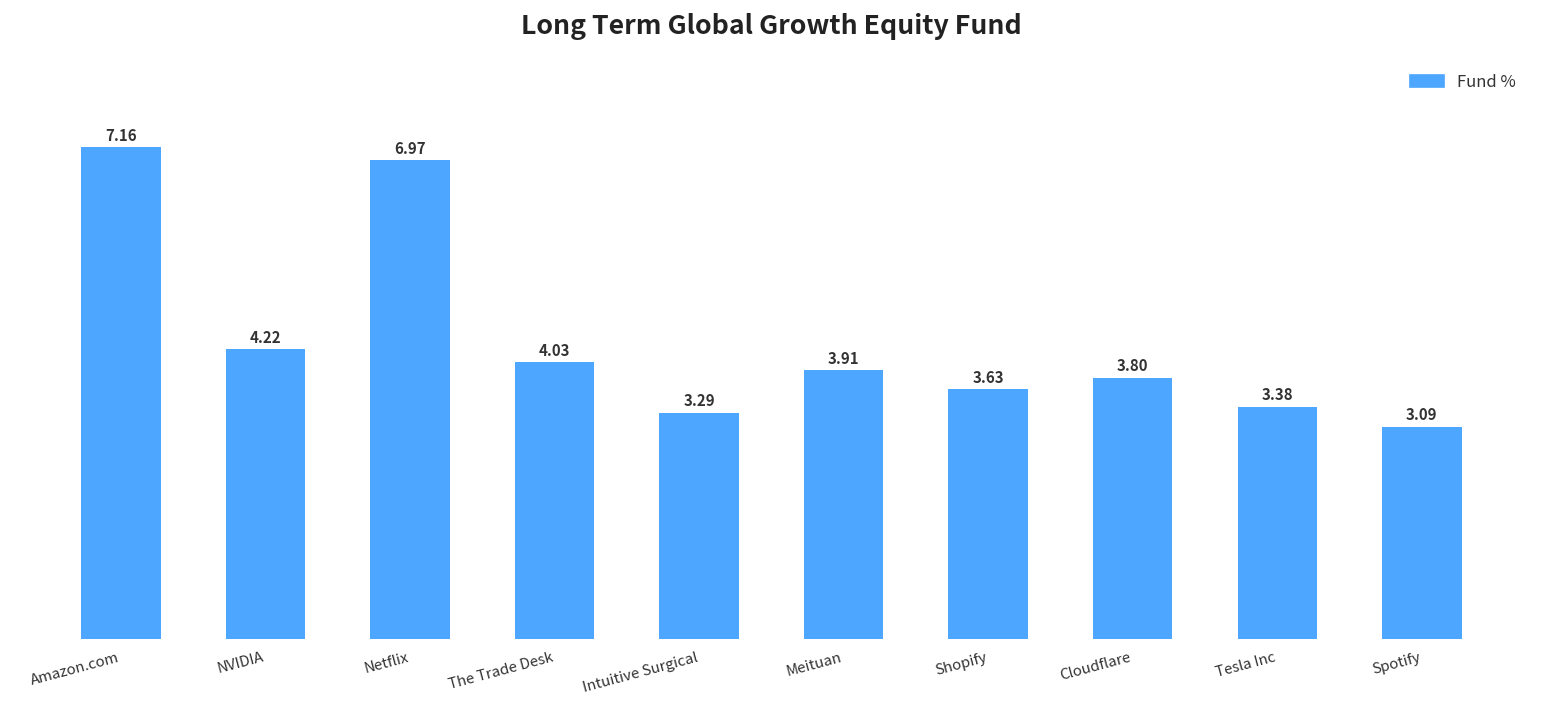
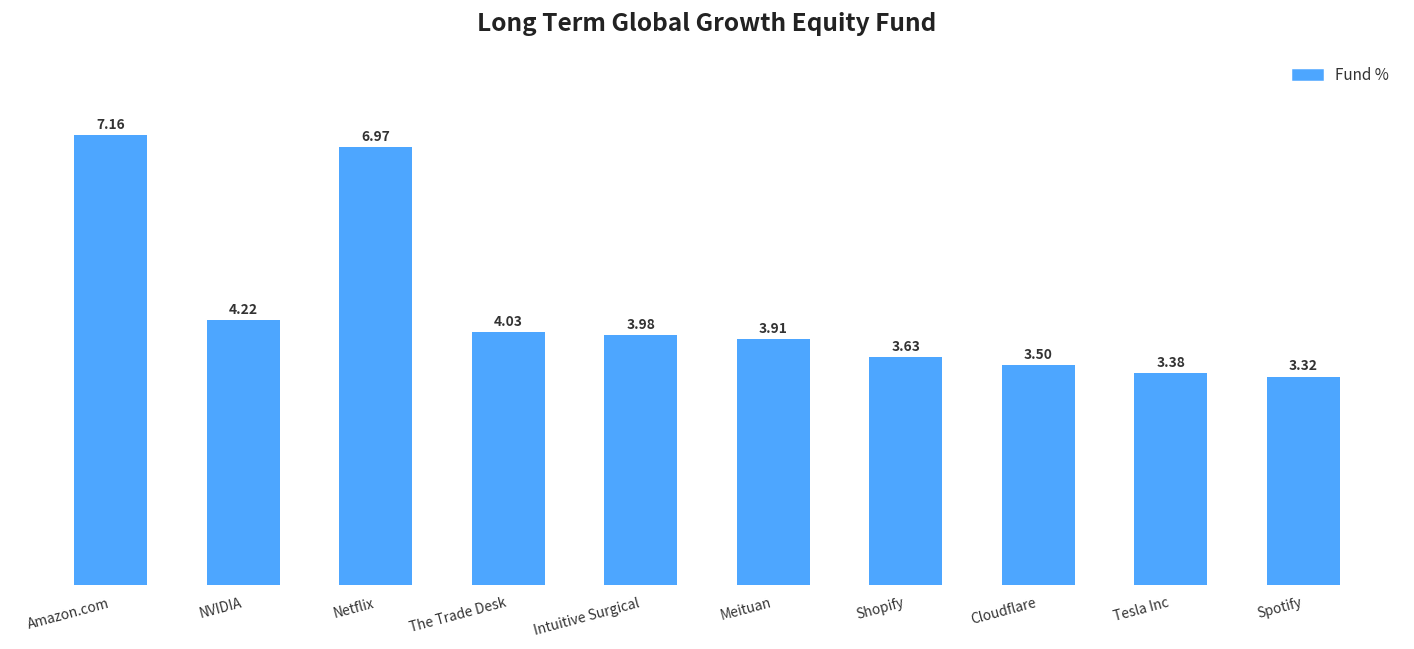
  {
    "Amazon.com": 7.16,
    "NVIDIA": 4.22,
    "Netflix": 6.97,
    "The Trade Desk": 4.03,
-   "Intuitive Surgical": 3.29,
+   "Intuitive Surgical": 3.98,
    "Meituan": 3.91,
    "Shopify": 3.63,
-   "Cloudflare": 3.80,
+   "Cloudflare": 3.50,
    "Tesla Inc": 3.38,
-   "Spotify": 3.09
+   "Spotify": 3.32
  }
